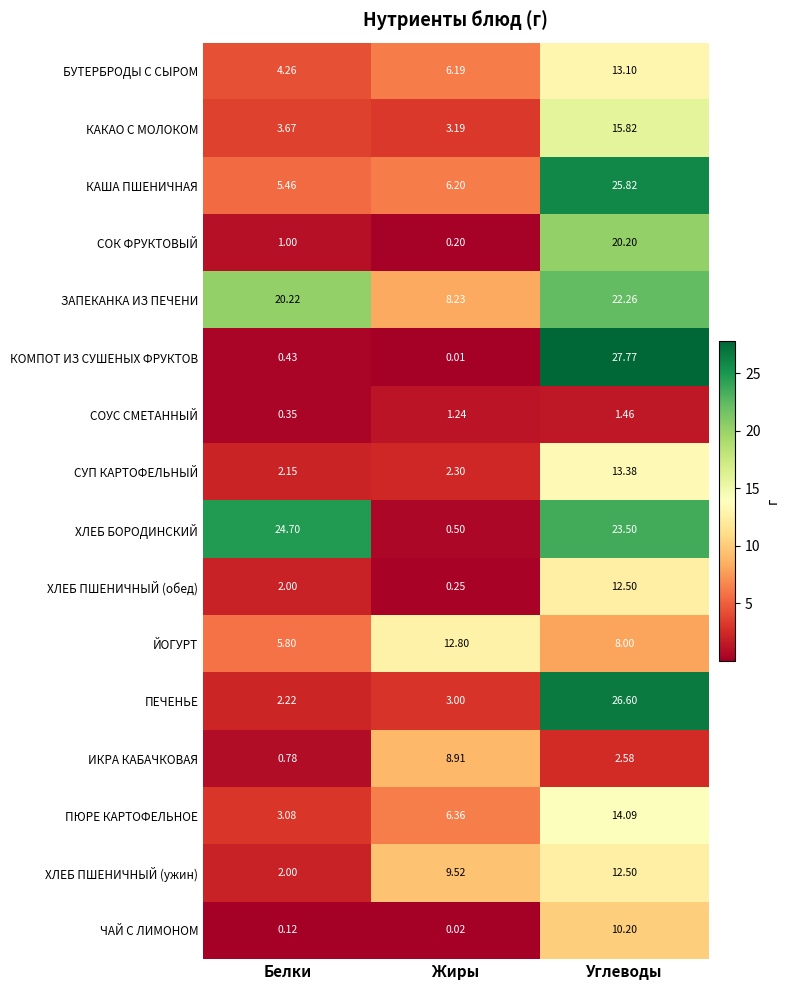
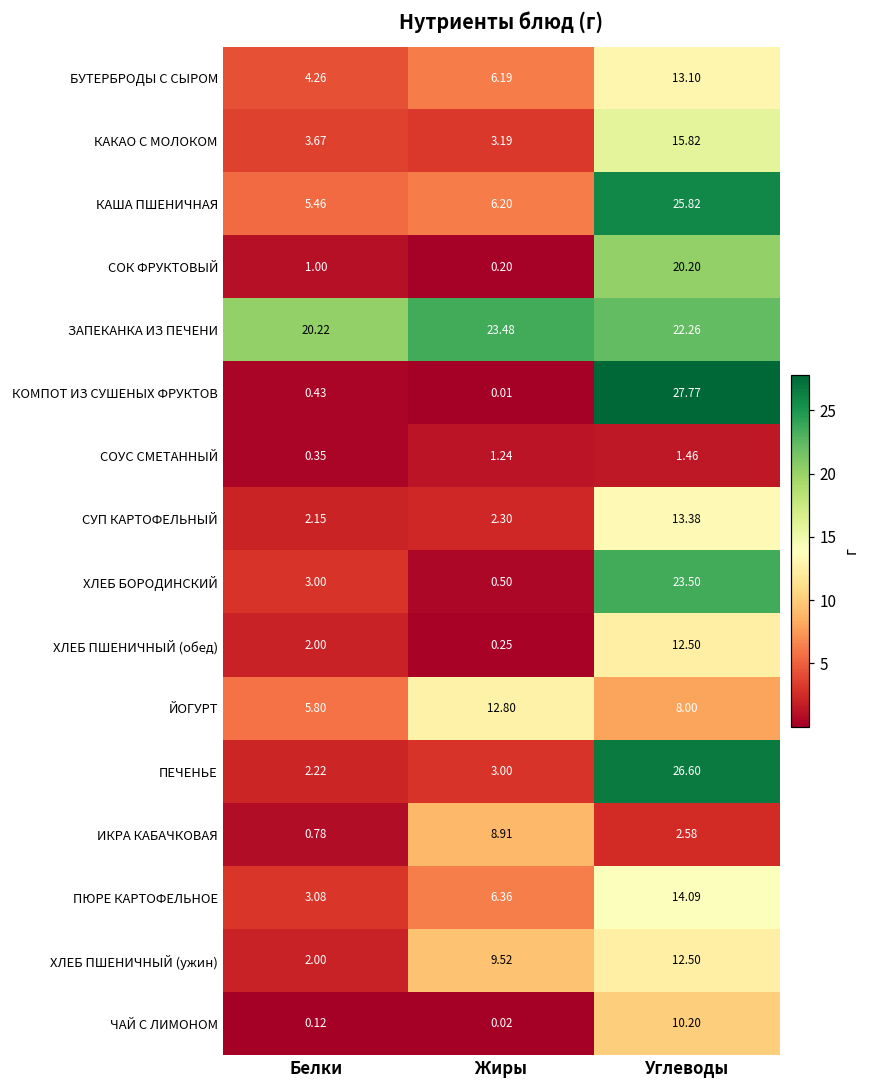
  {
    "БУТЕРБРОДЫ С СЫРОМ": {
      "Белки": 4.26,
      "Жиры": 6.19,
      "Углеводы": 13.10
    },
    "КАКАО С МОЛОКОМ": {
      "Белки": 3.67,
      "Жиры": 3.19,
      "Углеводы": 15.82
    },
    "КАША ПШЕНИЧНАЯ": {
      "Белки": 5.46,
      "Жиры": 6.20,
      "Углеводы": 25.82
    },
    "СОК ФРУКТОВЫЙ": {
      "Белки": 1.00,
      "Жиры": 0.20,
      "Углеводы": 20.20
    },
    "ЗАПЕКАНКА ИЗ ПЕЧЕНИ": {
      "Белки": 20.22,
-     "Жиры": 8.23,
+     "Жиры": 23.48,
      "Углеводы": 22.26
    },
    "КОМПОТ ИЗ СУШЕНЫХ ФРУКТОВ": {
      "Белки": 0.43,
      "Жиры": 0.01,
      "Углеводы": 27.77
    },
    "СОУС СМЕТАННЫЙ": {
      "Белки": 0.35,
      "Жиры": 1.24,
      "Углеводы": 1.46
    },
    "СУП КАРТОФЕЛЬНЫЙ": {
      "Белки": 2.15,
      "Жиры": 2.30,
      "Углеводы": 13.38
    },
    "ХЛЕБ БОРОДИНСКИЙ": {
-     "Белки": 24.70,
+     "Белки": 3.00,
      "Жиры": 0.50,
      "Углеводы": 23.50
    },
    "ХЛЕБ ПШЕНИЧНЫЙ (обед)": {
      "Белки": 2.00,
      "Жиры": 0.25,
      "Углеводы": 12.50
    },
    "ЙОГУРТ": {
      "Белки": 5.80,
      "Жиры": 12.80,
      "Углеводы": 8.00
    },
    "ПЕЧЕНЬЕ": {
      "Белки": 2.22,
      "Жиры": 3.00,
      "Углеводы": 26.60
    },
    "ИКРА КАБАЧКОВАЯ": {
      "Белки": 0.78,
      "Жиры": 8.91,
      "Углеводы": 2.58
    },
    "ПЮРЕ КАРТОФЕЛЬНОЕ": {
      "Белки": 3.08,
      "Жиры": 6.36,
      "Углеводы": 14.09
    },
    "ХЛЕБ ПШЕНИЧНЫЙ (ужин)": {
      "Белки": 2.00,
      "Жиры": 9.52,
      "Углеводы": 12.50
    },
    "ЧАЙ С ЛИМОНОМ": {
      "Белки": 0.12,
      "Жиры": 0.02,
      "Углеводы": 10.20
    }
  }
